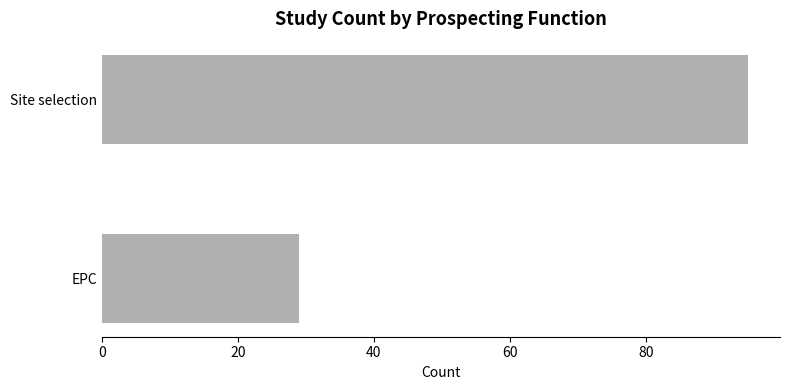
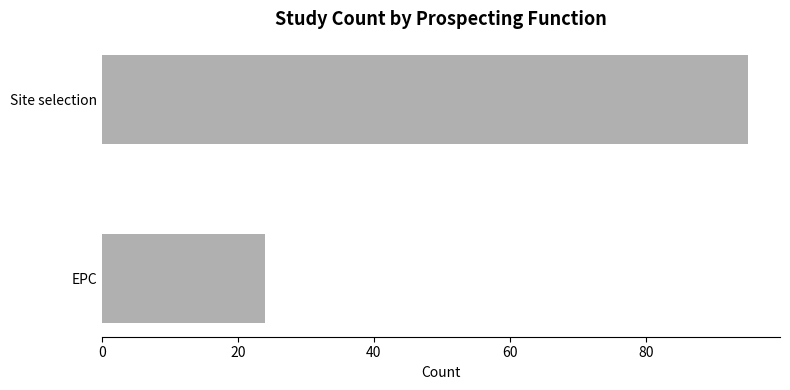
  {
    "Site selection": 95,
-   "EPC": 29
+   "EPC": 24
  }
